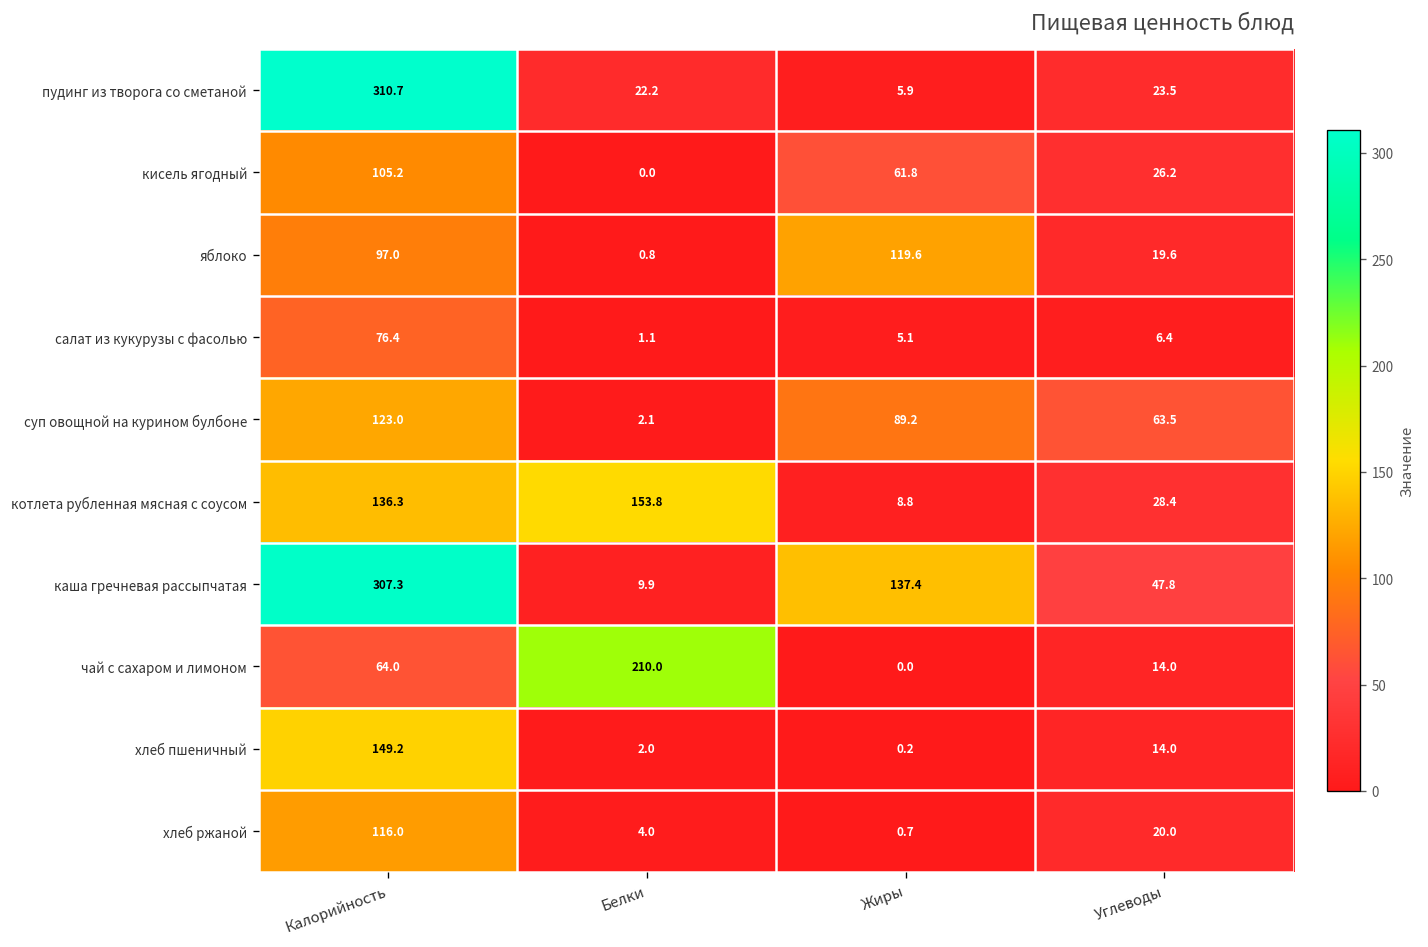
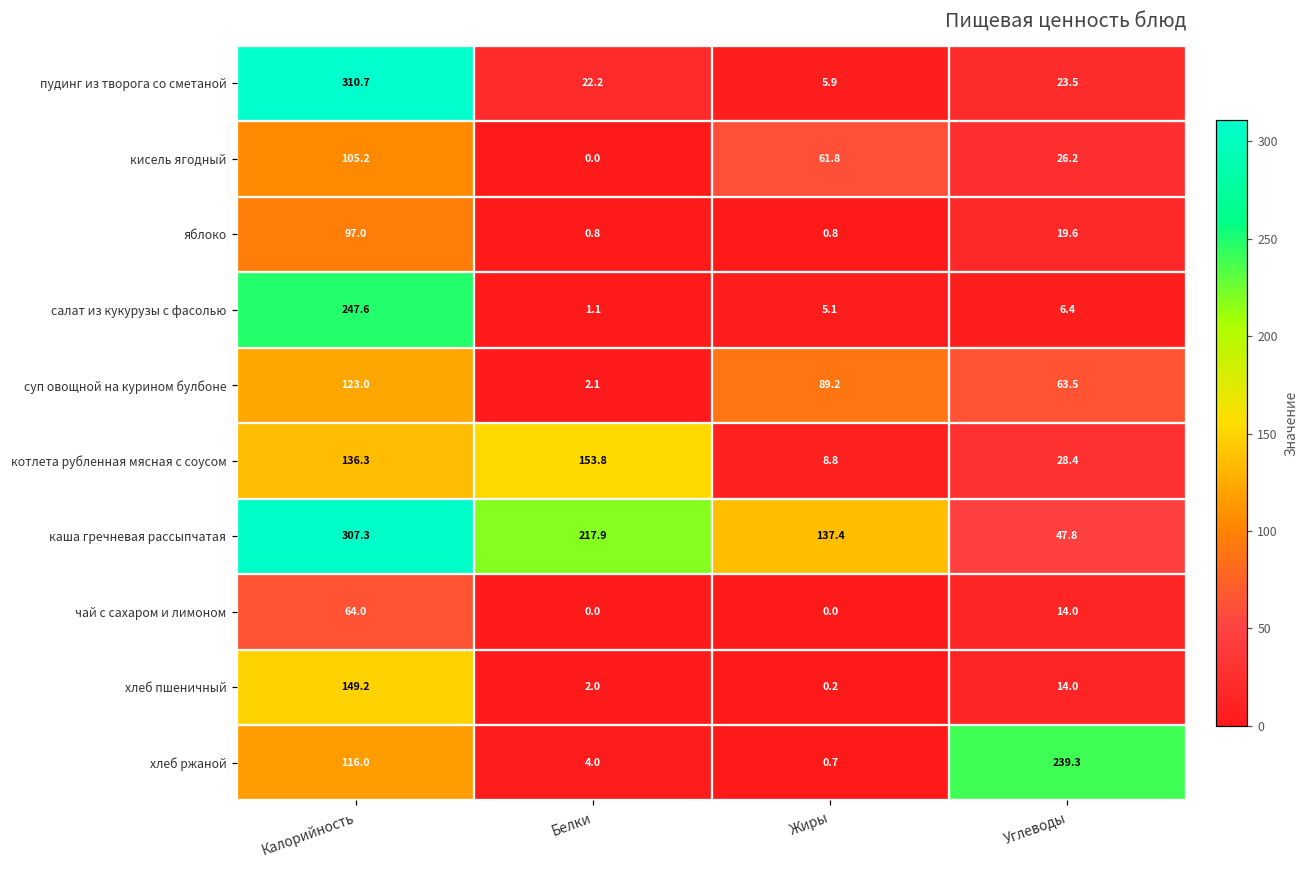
  {
    "пудинг из творога со сметаной": {
      "Калорийность": 310.7,
      "Белки": 22.2,
      "Жиры": 5.9,
      "Углеводы": 23.5
    },
    "кисель ягодный": {
      "Калорийность": 105.2,
      "Белки": 0.0,
      "Жиры": 61.8,
      "Углеводы": 26.2
    },
    "яблоко": {
      "Калорийность": 97.0,
      "Белки": 0.8,
-     "Жиры": 119.6,
+     "Жиры": 0.8,
      "Углеводы": 19.6
    },
    "салат из кукурузы с фасолью": {
-     "Калорийность": 76.4,
+     "Калорийность": 247.6,
      "Белки": 1.1,
      "Жиры": 5.1,
      "Углеводы": 6.4
    },
    "суп овощной на курином булбоне": {
      "Калорийность": 123.0,
      "Белки": 2.1,
      "Жиры": 89.2,
      "Углеводы": 63.5
    },
    "котлета рубленная мясная с соусом": {
      "Калорийность": 136.3,
      "Белки": 153.8,
      "Жиры": 8.8,
      "Углеводы": 28.4
    },
    "каша гречневая рассыпчатая": {
      "Калорийность": 307.3,
-     "Белки": 9.9,
+     "Белки": 217.9,
      "Жиры": 137.4,
      "Углеводы": 47.8
    },
    "чай с сахаром и лимоном": {
      "Калорийность": 64.0,
-     "Белки": 210.0,
+     "Белки": 0.0,
      "Жиры": 0.0,
      "Углеводы": 14.0
    },
    "хлеб пшеничный": {
      "Калорийность": 149.2,
      "Белки": 2.0,
      "Жиры": 0.2,
      "Углеводы": 14.0
    },
    "хлеб ржаной": {
      "Калорийность": 116.0,
      "Белки": 4.0,
      "Жиры": 0.7,
-     "Углеводы": 20.0
+     "Углеводы": 239.3
    }
  }
